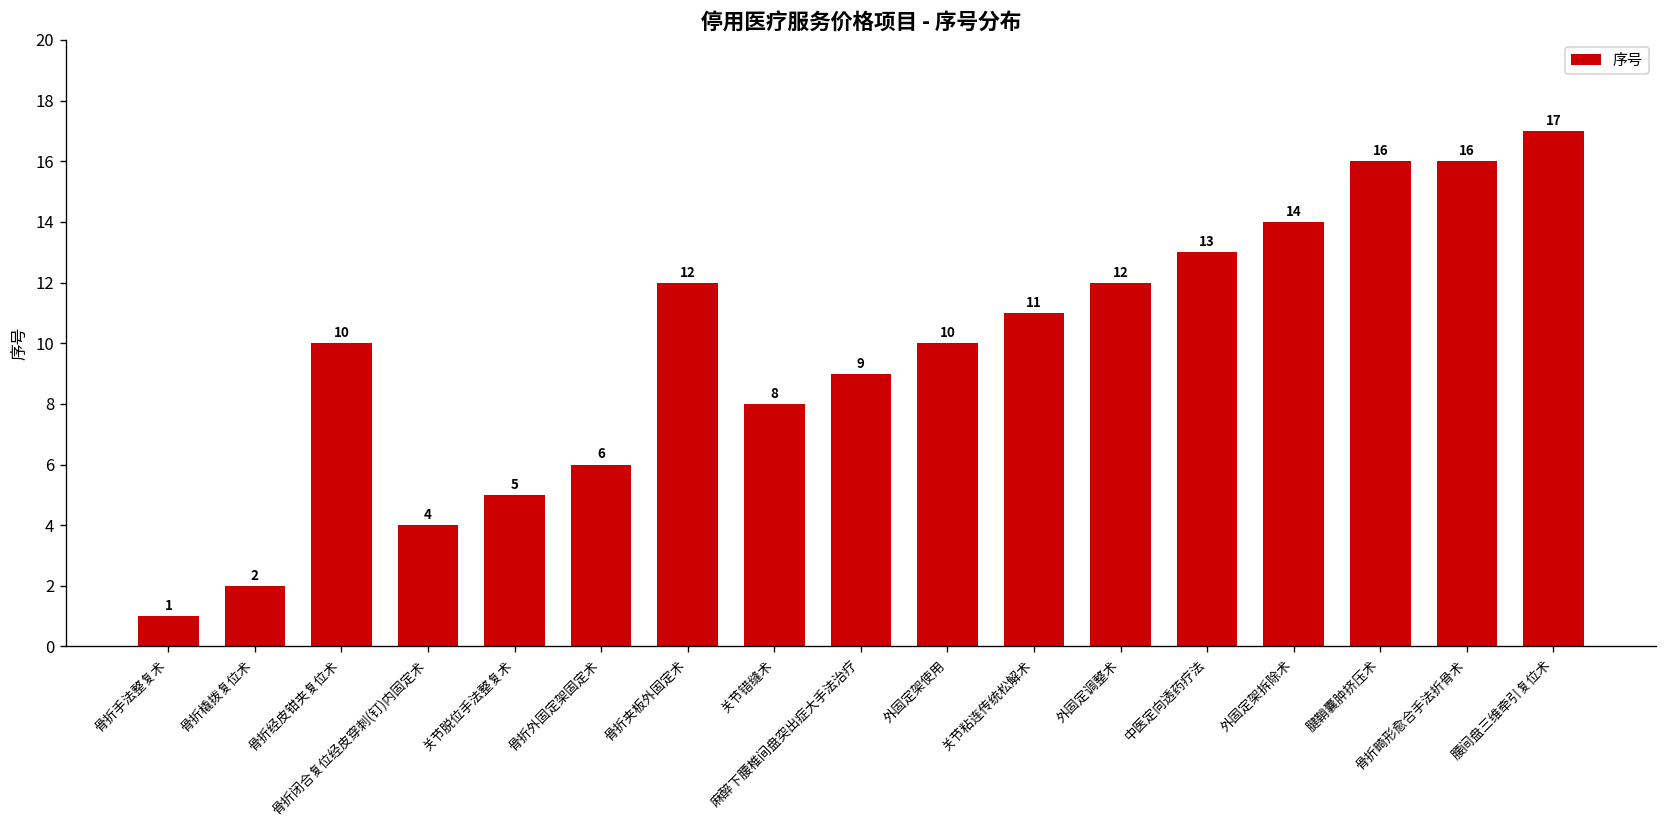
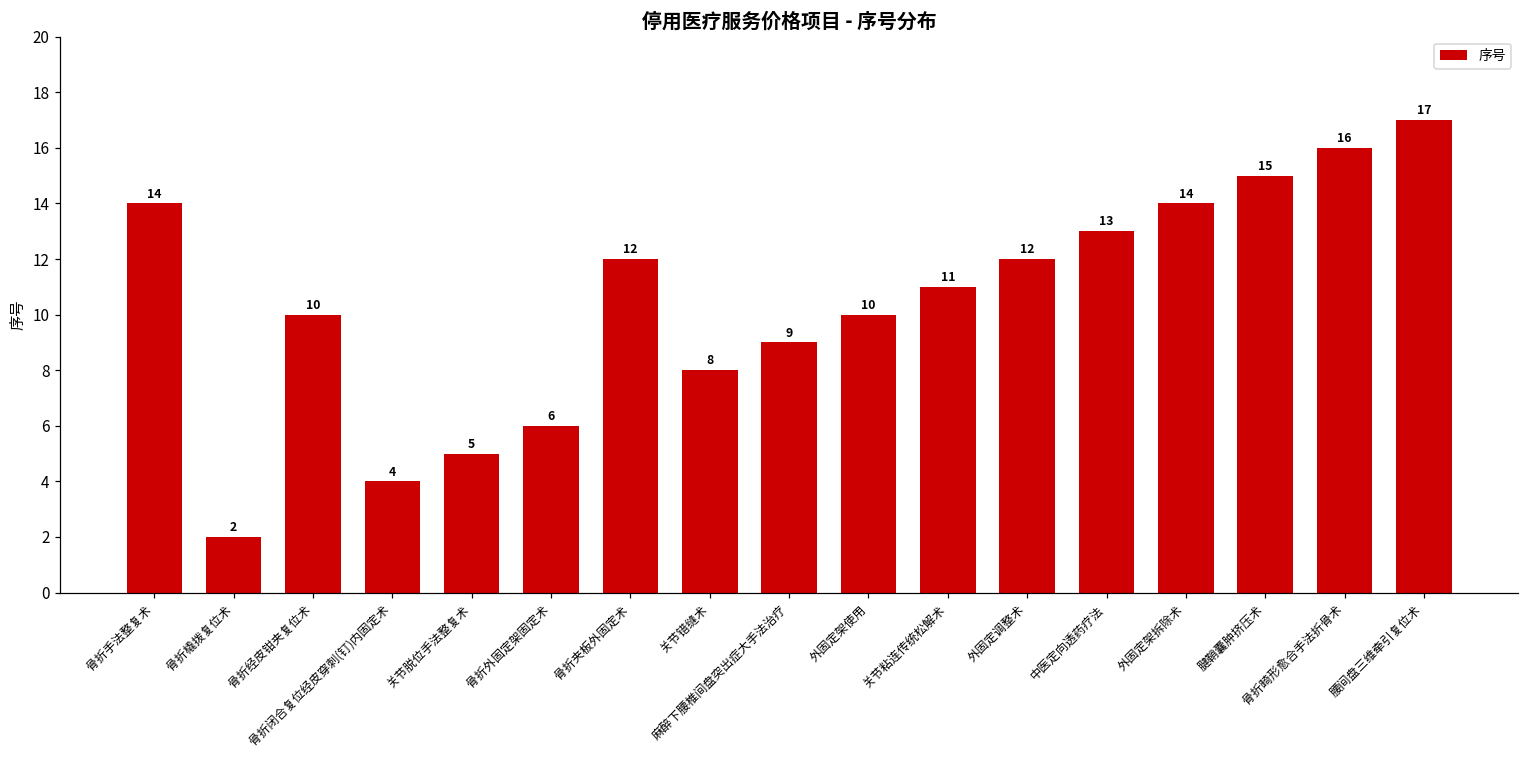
  {
-   "骨折手法整复术": 1,
+   "骨折手法整复术": 14,
    "骨折橇拨复位术": 2,
    "骨折经皮钳夹复位术": 10,
    "骨折闭合复位经皮穿刺(钉)内固定术": 4,
    "关节脱位手法整复术": 5,
    "骨折外固定架固定术": 6,
    "骨折夹板外固定术": 12,
    "关节错缝术": 8,
    "麻醉下腰椎间盘突出症大手法治疗": 9,
    "外固定架使用": 10,
    "关节粘连传统松解术": 11,
    "外固定调整术": 12,
    "中医定向透药疗法": 13,
    "外固定架拆除术": 14,
-   "腱鞘囊肿挤压术": 16,
+   "腱鞘囊肿挤压术": 15,
    "骨折畸形愈合手法折骨术": 16,
    "腰间盘三维牵引复位术": 17
  }
